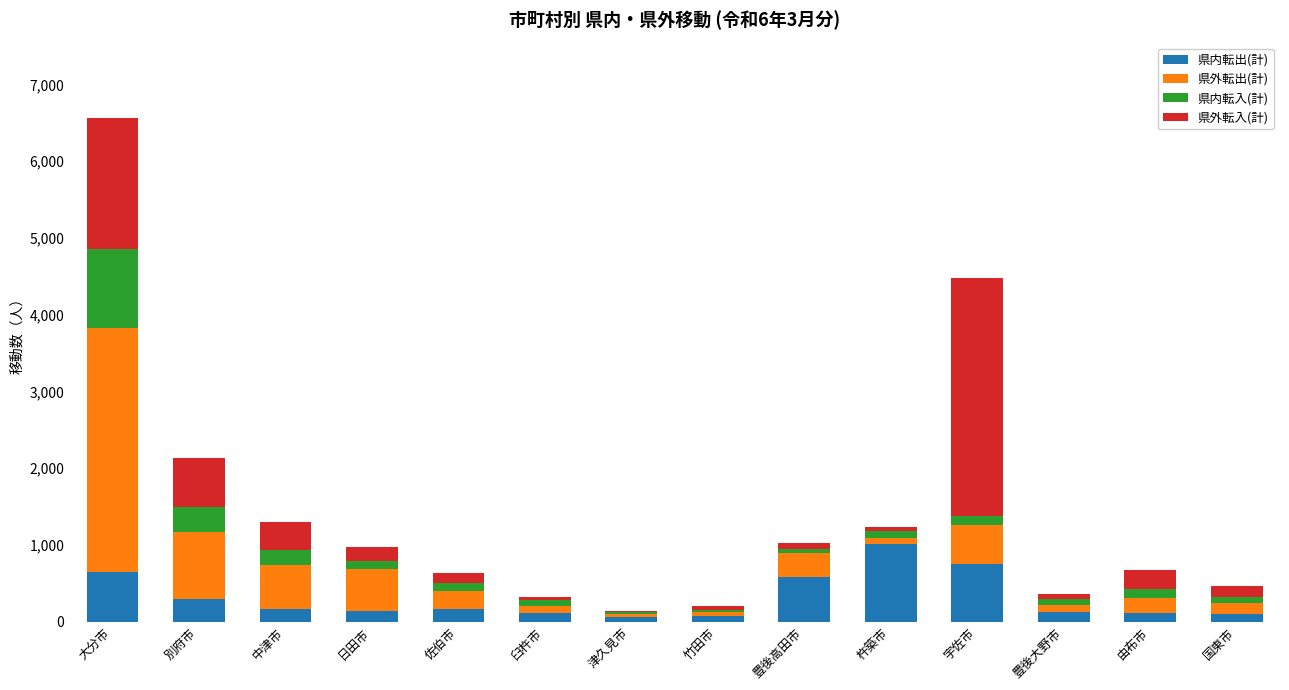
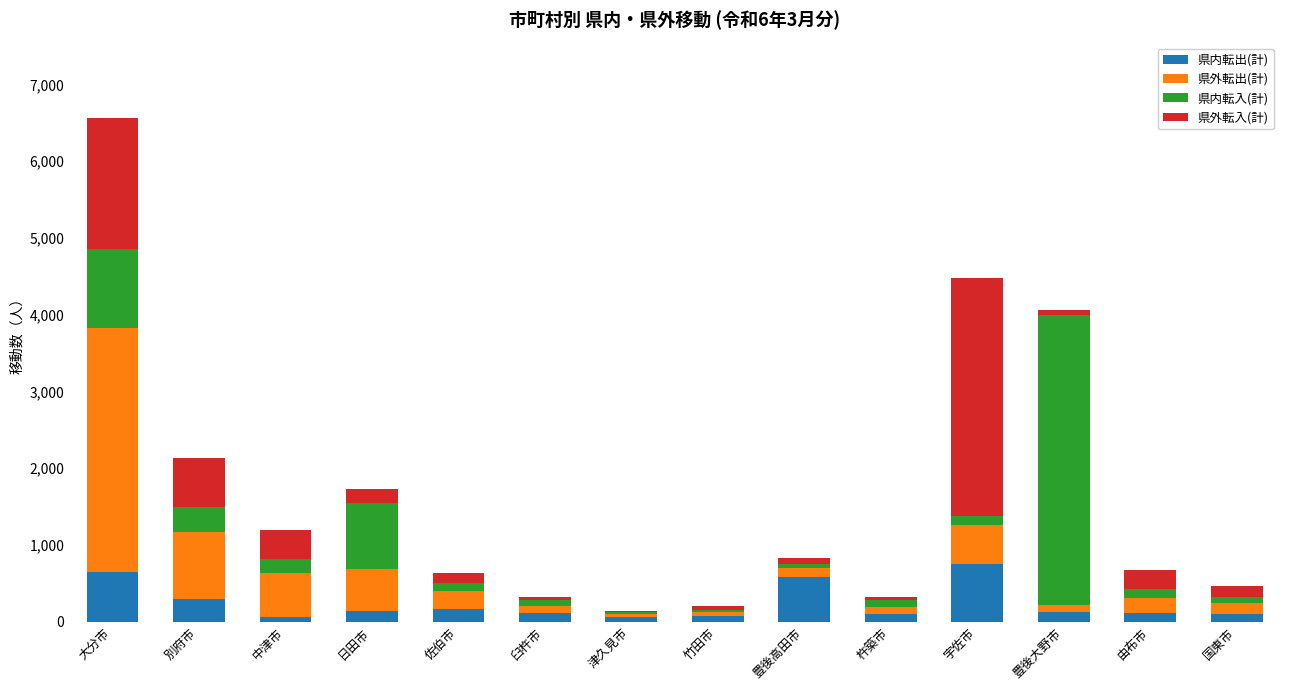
  {
    "県内転出(計)": {
      "大分市": "600",
      "別府市": "300",
-     "中津市": "200",
+     "中津市": "100",
      "日田市": "100",
      "佐伯市": "200",
      "臼杵市": "100",
      "津久見市": "100",
      "竹田市": "100",
      "豊後高田市": "600",
-     "杵築市": "1,000",
+     "杵築市": "100",
      "宇佐市": "700",
      "豊後大野市": "100",
      "由布市": "100",
      "国東市": "100"
    },
    "県外転出(計)": {
      "大分市": "3,200",
      "別府市": "900",
      "中津市": "600",
      "日田市": "600",
      "佐伯市": "200",
      "臼杵市": "100",
      "竹田市": "100",
-     "豊後高田市": "300",
+     "豊後高田市": "100",
      "杵築市": "100",
      "宇佐市": "500",
      "豊後大野市": "100",
      "由布市": "200",
      "国東市": "100"
    },
    "県内転入(計)": {
      "大分市": "1,000",
      "別府市": "300",
      "中津市": "200",
-     "日田市": "100",
+     "日田市": "900",
      "佐伯市": "100",
      "臼杵市": "100",
      "豊後高田市": "100",
      "杵築市": "100",
      "宇佐市": "100",
-     "豊後大野市": "100",
+     "豊後大野市": "3,800",
      "由布市": "100",
      "国東市": "100"
    },
    "県外転入(計)": {
      "大分市": "1,700",
      "別府市": "600",
      "中津市": "400",
      "日田市": "200",
      "佐伯市": "100",
      "臼杵市": "0",
      "竹田市": "0",
      "豊後高田市": "100",
      "杵築市": "0",
      "宇佐市": "3,100",
      "豊後大野市": "100",
      "由布市": "300",
      "国東市": "100"
    }
  }
